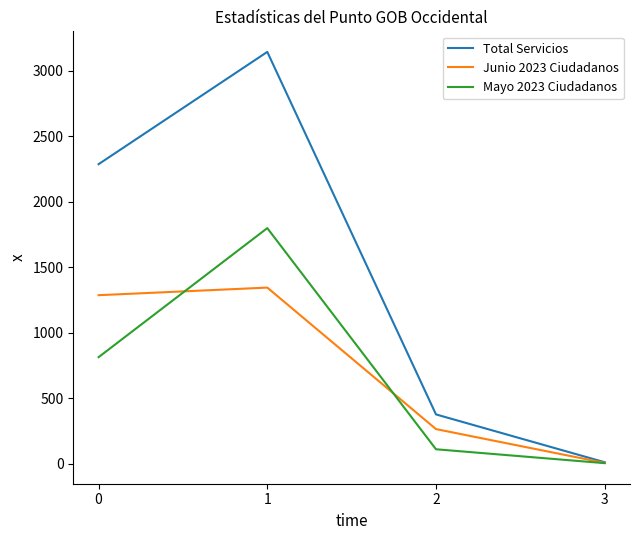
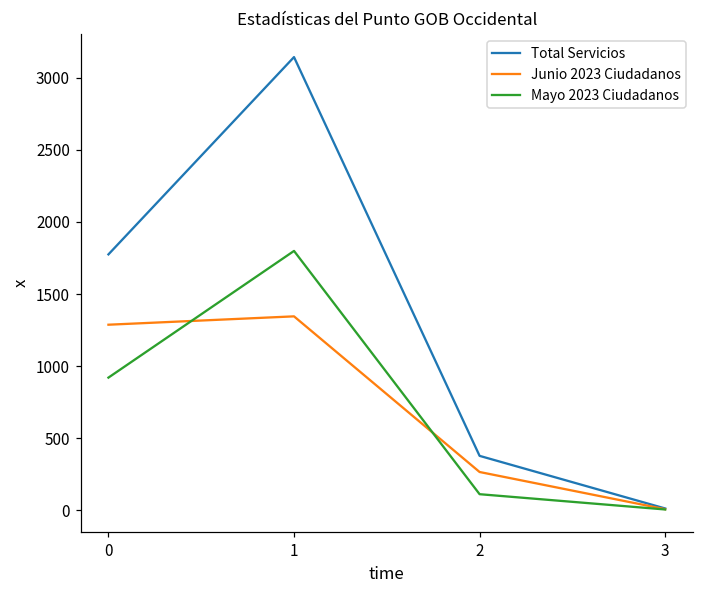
  {
    "Total Servicios": {
-     "0": 2290,
+     "0": 1780,
      "1": 3140,
      "2": 380
    },
    "Junio 2023 Ciudadanos": {
      "0": 1290,
      "1": 1350,
      "2": 270
    },
    "Mayo 2023 Ciudadanos": {
-     "0": 810,
+     "0": 920,
      "1": 1800,
      "2": 110
    }
  }
